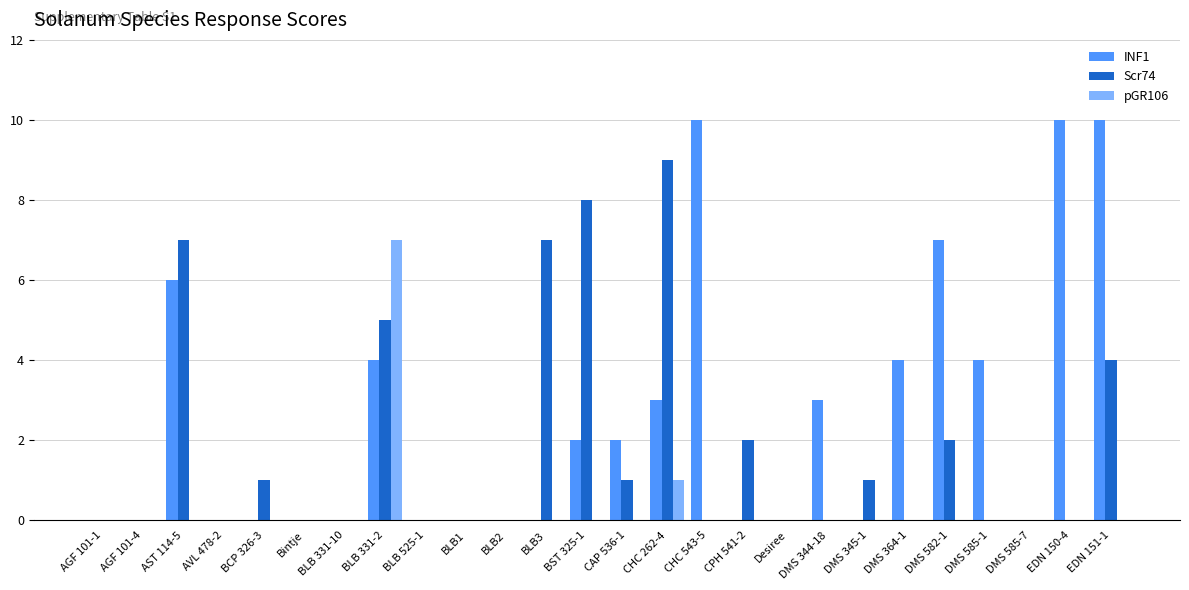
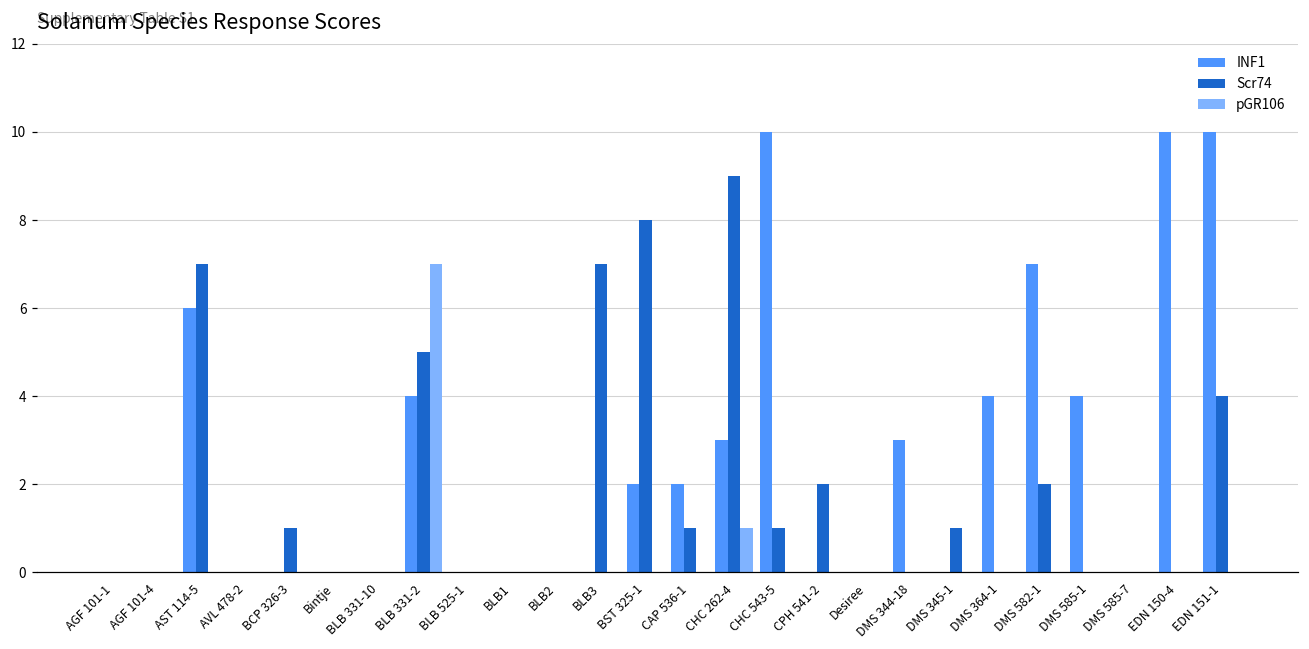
  {
    "Scr74": {
      "AGF 101-1": 0,
      "AGF 101-4": 0,
      "AST 114-5": 7,
      "AVL 478-2": 0,
      "BCP 326-3": 1,
      "Bintje": 0,
      "BLB 331-10": 0,
      "BLB 331-2": 5,
      "BLB 525-1": 0,
      "BLB1": 0,
      "BLB2": 0,
      "BLB3": 7,
      "BST 325-1": 8,
      "CAP 536-1": 1,
      "CHC 262-4": 9,
-     "CHC 543-5": 0,
+     "CHC 543-5": 1,
      "CPH 541-2": 2,
      "Desiree": 0,
      "DMS 344-18": 0,
      "DMS 345-1": 1,
      "DMS 364-1": 0,
      "DMS 582-1": 2,
      "DMS 585-1": 0,
      "DMS 585-7": 0,
      "EDN 150-4": 0,
      "EDN 151-1": 4
    }
  }
